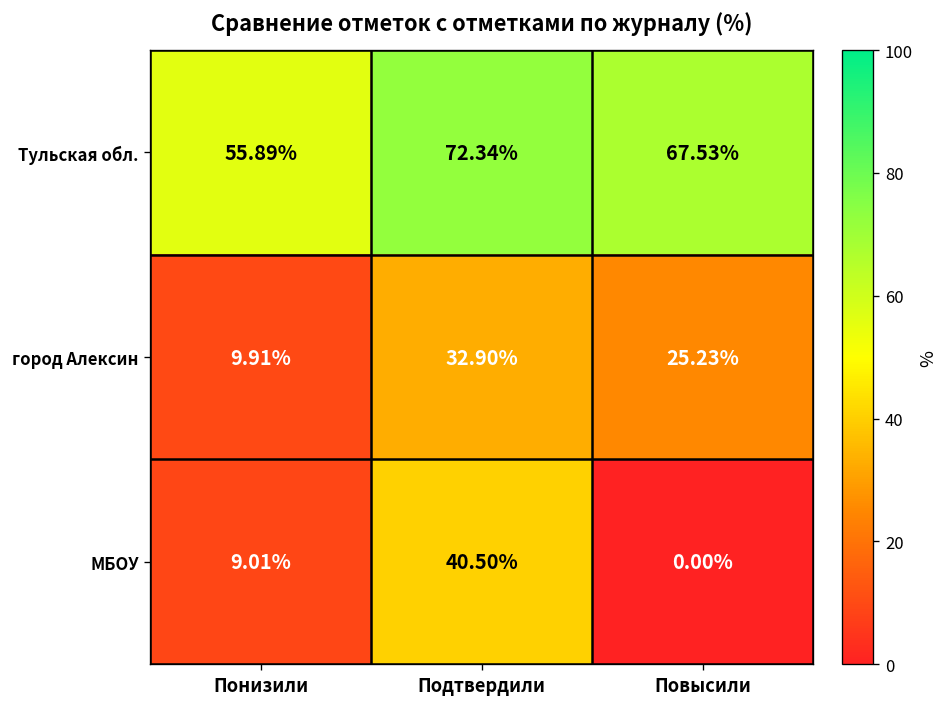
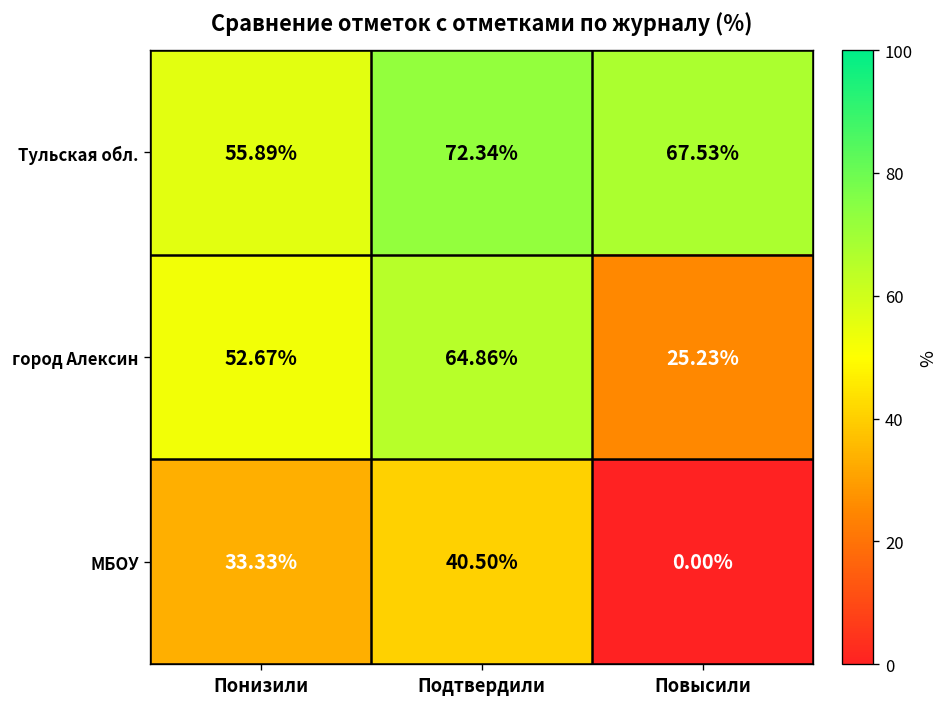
  {
    "Тульская обл.": {
      "Понизили": "55.89%",
      "Подтвердили": "72.34%",
      "Повысили": "67.53%"
    },
    "город Алексин": {
-     "Понизили": "9.91%",
-     "Подтвердили": "32.90%",
+     "Понизили": "52.67%",
+     "Подтвердили": "64.86%",
      "Повысили": "25.23%"
    },
    "МБОУ": {
-     "Понизили": "9.01%",
+     "Понизили": "33.33%",
      "Подтвердили": "40.50%",
      "Повысили": "0.00%"
    }
  }
